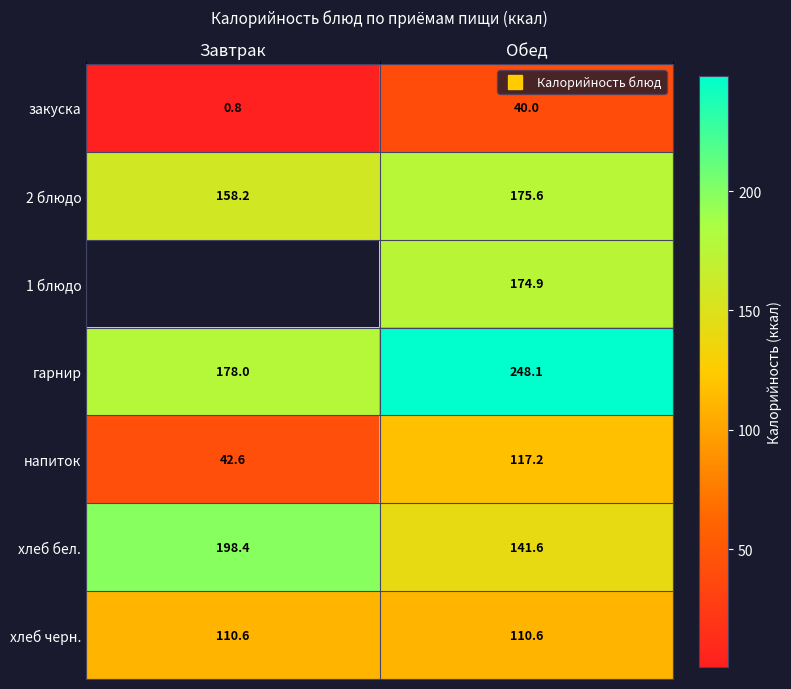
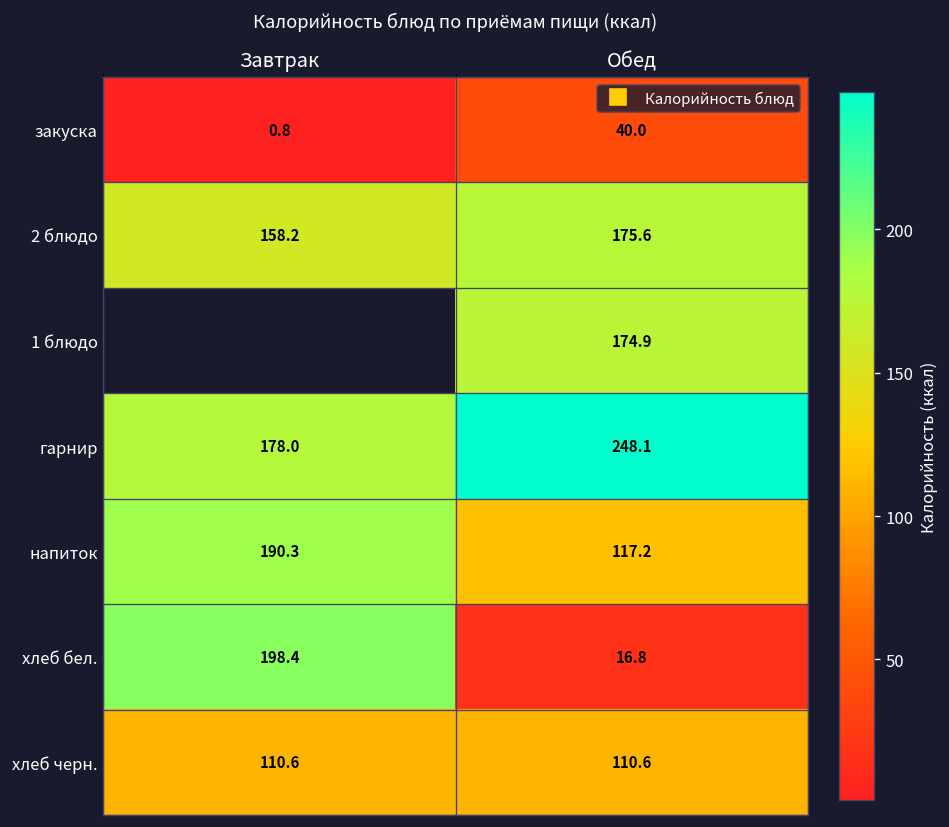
  {
    "закуска": {
      "Завтрак": 0.8,
      "Обед": 40.0
    },
    "2 блюдо": {
      "Завтрак": 158.2,
      "Обед": 175.6
    },
    "1 блюдо": {
      "Обед": 174.9
    },
    "гарнир": {
      "Завтрак": 178.0,
      "Обед": 248.1
    },
    "напиток": {
-     "Завтрак": 42.6,
+     "Завтрак": 190.3,
      "Обед": 117.2
    },
    "хлеб бел.": {
      "Завтрак": 198.4,
-     "Обед": 141.6
+     "Обед": 16.8
    },
    "хлеб черн.": {
      "Завтрак": 110.6,
      "Обед": 110.6
    }
  }
